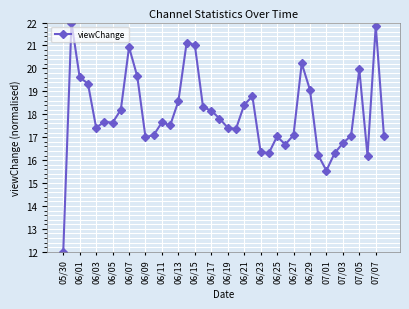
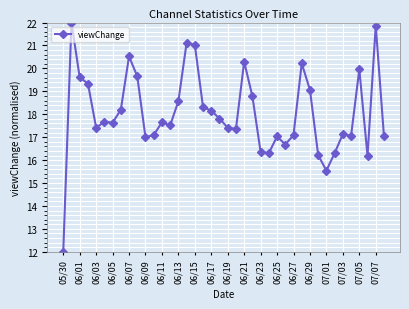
  {
    "05/30": 12.0,
    "06/01": 19.6,
    "06/03": 17.4,
    "06/05": 17.6,
-   "06/07": 20.9,
+   "06/07": 20.5,
    "06/09": 17.0,
    "06/11": 17.6,
    "06/13": 18.6,
    "06/15": 21.0,
    "06/17": 18.2,
    "06/19": 17.4,
-   "06/21": 18.4,
+   "06/21": 20.3,
    "06/23": 16.4,
    "06/25": 17.0,
    "06/27": 17.1,
    "06/29": 19.1,
    "07/01": 15.5,
-   "07/03": 16.7,
+   "07/03": 17.1,
    "07/05": 20.0,
    "07/07": 21.9
  }
